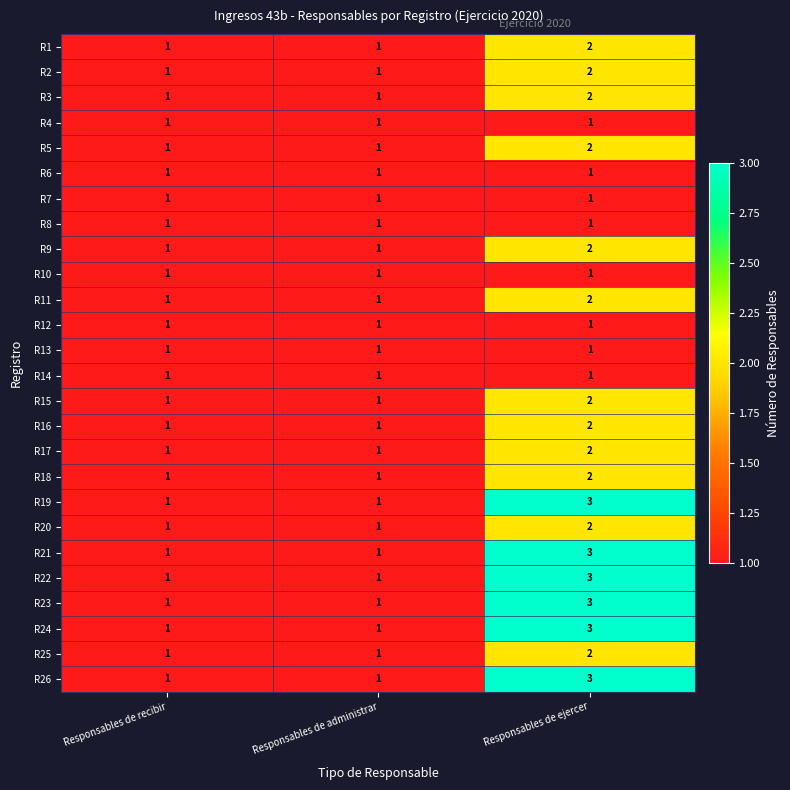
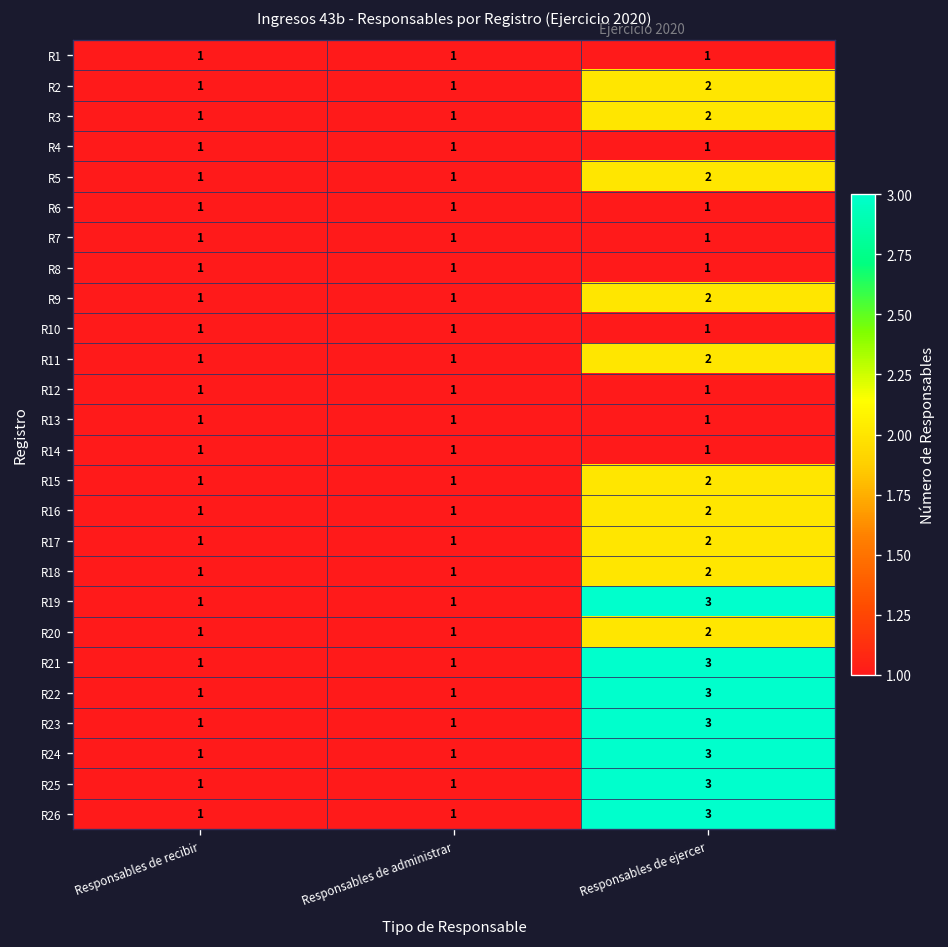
  {
    "R1": {
      "Responsables de recibir": 1,
      "Responsables de administrar": 1,
-     "Responsables de ejercer": 2
+     "Responsables de ejercer": 1
    },
    "R2": {
      "Responsables de recibir": 1,
      "Responsables de administrar": 1,
      "Responsables de ejercer": 2
    },
    "R3": {
      "Responsables de recibir": 1,
      "Responsables de administrar": 1,
      "Responsables de ejercer": 2
    },
    "R4": {
      "Responsables de recibir": 1,
      "Responsables de administrar": 1,
      "Responsables de ejercer": 1
    },
    "R5": {
      "Responsables de recibir": 1,
      "Responsables de administrar": 1,
      "Responsables de ejercer": 2
    },
    "R6": {
      "Responsables de recibir": 1,
      "Responsables de administrar": 1,
      "Responsables de ejercer": 1
    },
    "R7": {
      "Responsables de recibir": 1,
      "Responsables de administrar": 1,
      "Responsables de ejercer": 1
    },
    "R8": {
      "Responsables de recibir": 1,
      "Responsables de administrar": 1,
      "Responsables de ejercer": 1
    },
    "R9": {
      "Responsables de recibir": 1,
      "Responsables de administrar": 1,
      "Responsables de ejercer": 2
    },
    "R10": {
      "Responsables de recibir": 1,
      "Responsables de administrar": 1,
      "Responsables de ejercer": 1
    },
    "R11": {
      "Responsables de recibir": 1,
      "Responsables de administrar": 1,
      "Responsables de ejercer": 2
    },
    "R12": {
      "Responsables de recibir": 1,
      "Responsables de administrar": 1,
      "Responsables de ejercer": 1
    },
    "R13": {
      "Responsables de recibir": 1,
      "Responsables de administrar": 1,
      "Responsables de ejercer": 1
    },
    "R14": {
      "Responsables de recibir": 1,
      "Responsables de administrar": 1,
      "Responsables de ejercer": 1
    },
    "R15": {
      "Responsables de recibir": 1,
      "Responsables de administrar": 1,
      "Responsables de ejercer": 2
    },
    "R16": {
      "Responsables de recibir": 1,
      "Responsables de administrar": 1,
      "Responsables de ejercer": 2
    },
    "R17": {
      "Responsables de recibir": 1,
      "Responsables de administrar": 1,
      "Responsables de ejercer": 2
    },
    "R18": {
      "Responsables de recibir": 1,
      "Responsables de administrar": 1,
      "Responsables de ejercer": 2
    },
    "R19": {
      "Responsables de recibir": 1,
      "Responsables de administrar": 1,
      "Responsables de ejercer": 3
    },
    "R20": {
      "Responsables de recibir": 1,
      "Responsables de administrar": 1,
      "Responsables de ejercer": 2
    },
    "R21": {
      "Responsables de recibir": 1,
      "Responsables de administrar": 1,
      "Responsables de ejercer": 3
    },
    "R22": {
      "Responsables de recibir": 1,
      "Responsables de administrar": 1,
      "Responsables de ejercer": 3
    },
    "R23": {
      "Responsables de recibir": 1,
      "Responsables de administrar": 1,
      "Responsables de ejercer": 3
    },
    "R24": {
      "Responsables de recibir": 1,
      "Responsables de administrar": 1,
      "Responsables de ejercer": 3
    },
    "R25": {
      "Responsables de recibir": 1,
      "Responsables de administrar": 1,
-     "Responsables de ejercer": 2
+     "Responsables de ejercer": 3
    },
    "R26": {
      "Responsables de recibir": 1,
      "Responsables de administrar": 1,
      "Responsables de ejercer": 3
    }
  }
